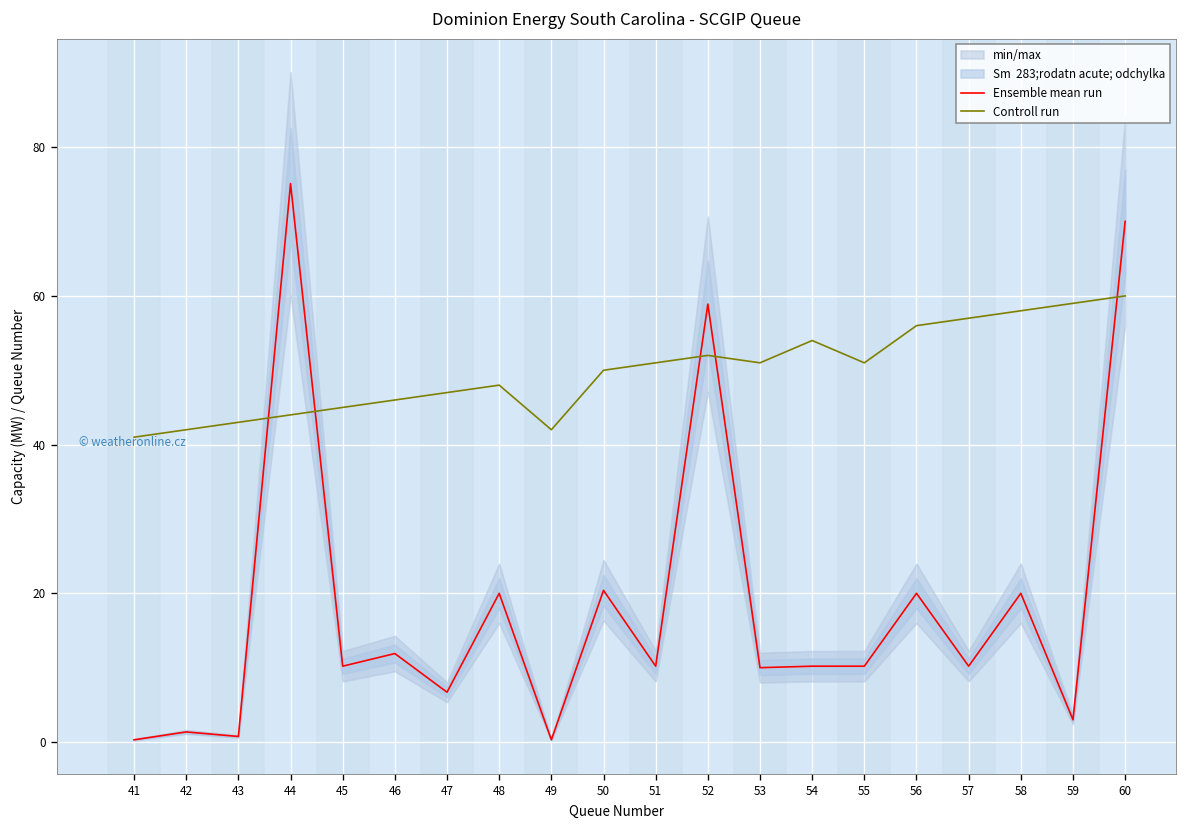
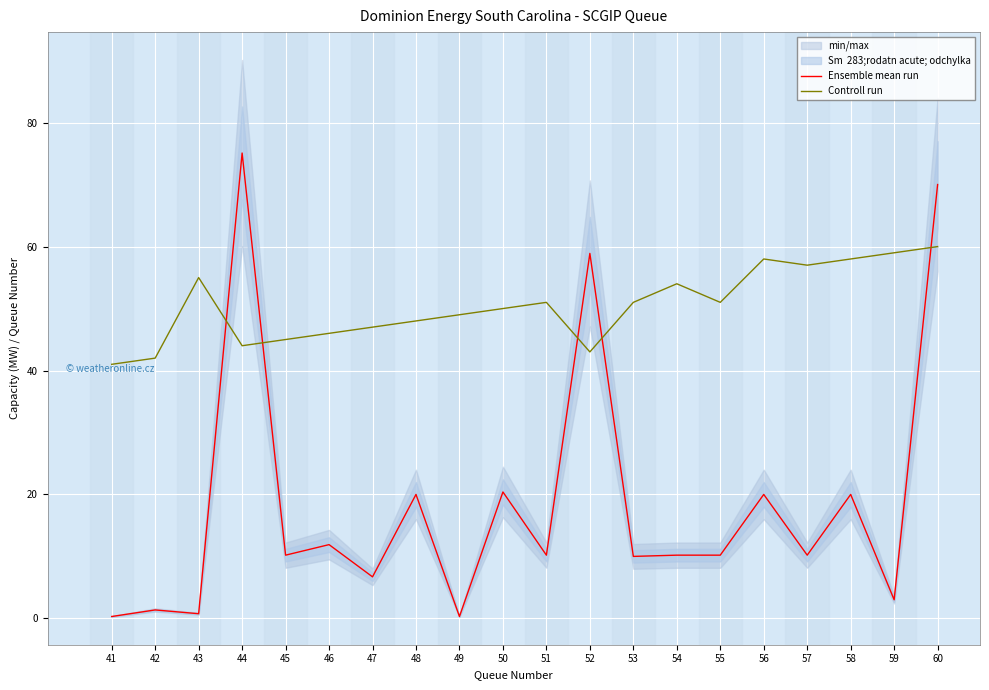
  {
    "Ensemble mean run": {
      "44": 75,
      "45": 10,
      "46": 12,
      "47": 7,
      "48": 20,
      "50": 20,
      "51": 10,
      "52": 59,
      "53": 10,
      "54": 10,
      "55": 10,
      "56": 20,
      "57": 10,
      "58": 20,
      "60": 70
    },
    "Controll run": {
      "41": 41,
      "42": 42,
-     "43": 43,
+     "43": 55,
      "44": 44,
      "45": 45,
      "46": 46,
      "47": 47,
      "48": 48,
-     "49": 42,
+     "49": 49,
      "50": 50,
      "51": 51,
-     "52": 52,
+     "52": 43,
      "53": 51,
      "54": 54,
      "55": 51,
-     "56": 56,
+     "56": 58,
      "57": 57,
      "58": 58,
      "59": 59,
      "60": 60
    }
  }
